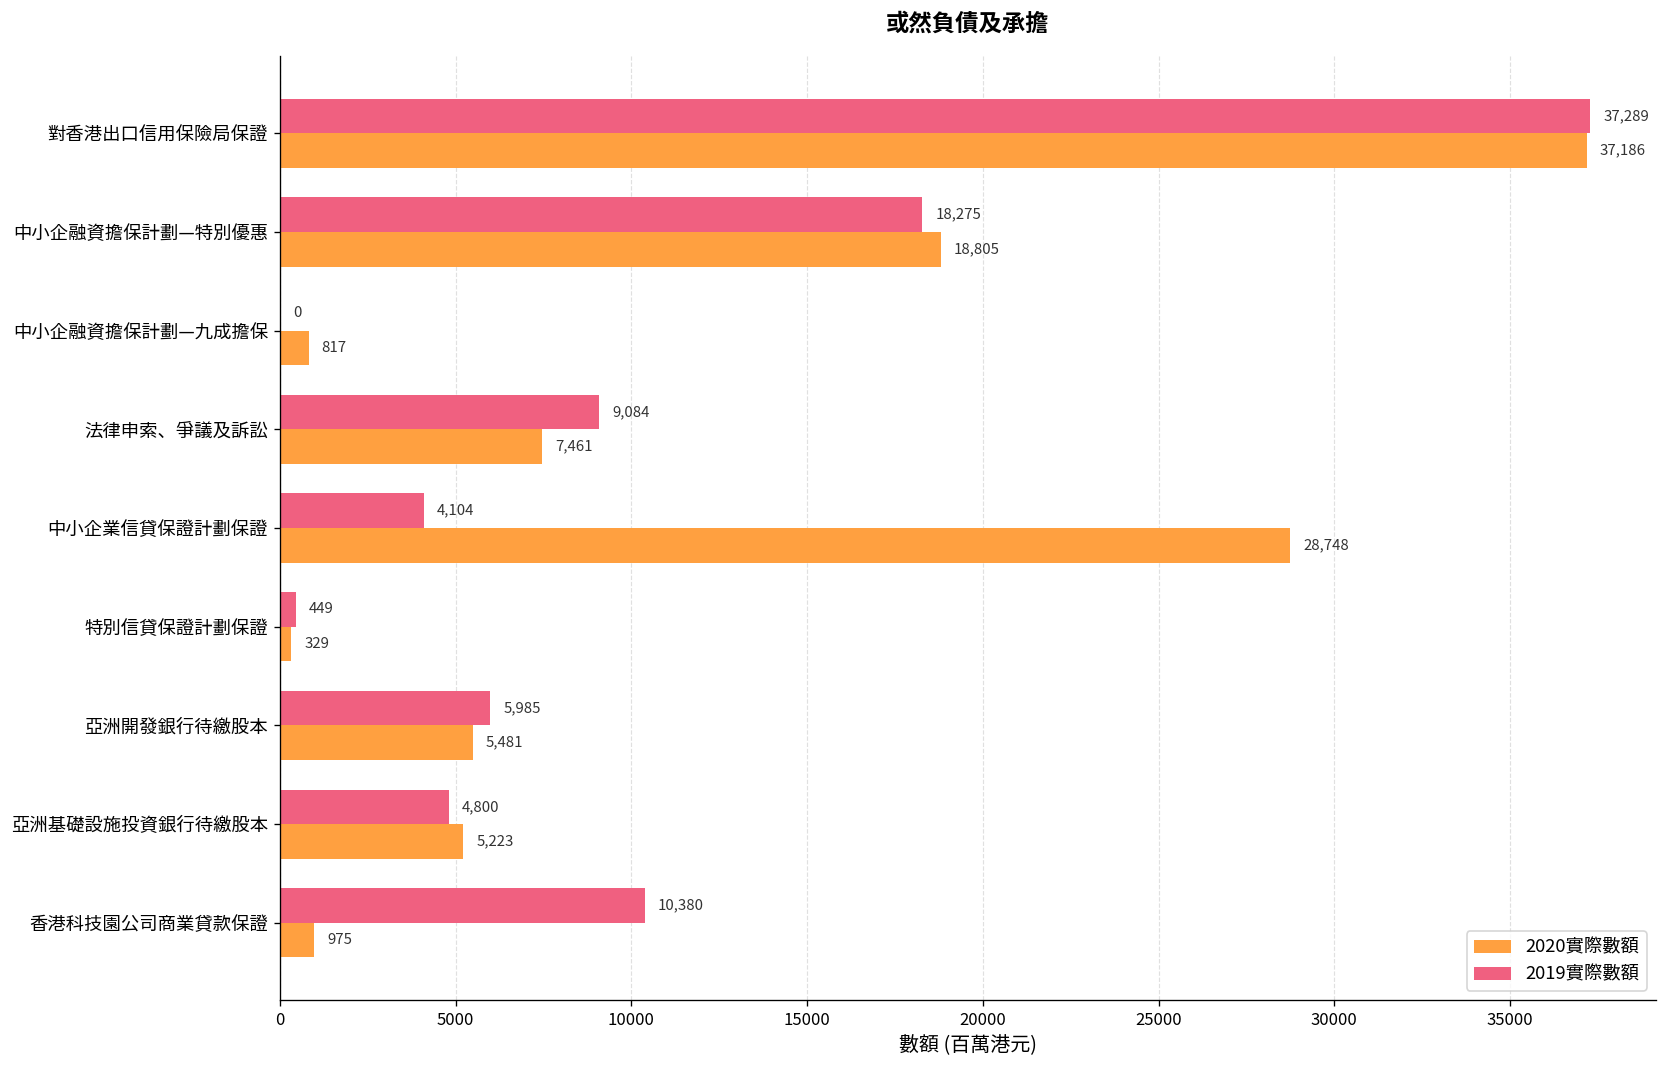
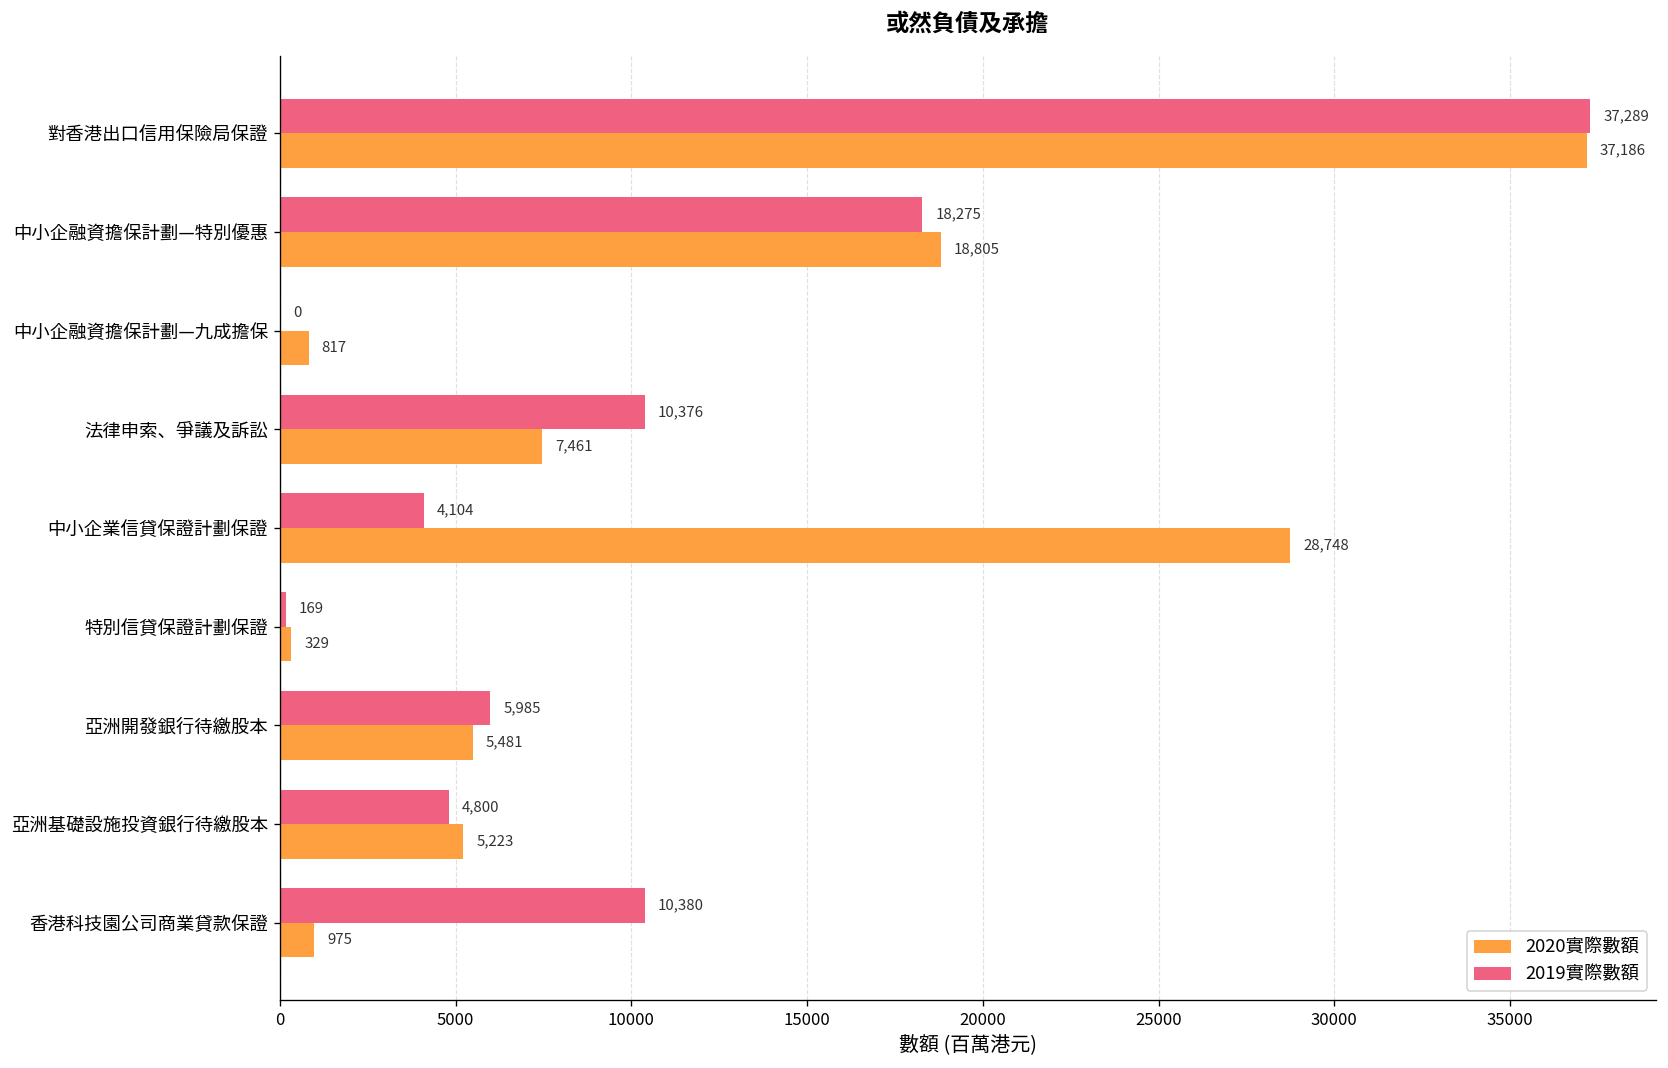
  {
    "2020實際數額": {
      "對香港出口信用保險局保證": "37,186",
      "中小企融資擔保計劃—特別優惠": "18,805",
      "中小企融資擔保計劃—九成擔保": "817",
      "法律申索、爭議及訴訟": "7,461",
      "中小企業信貸保證計劃保證": "28,748",
      "特別信貸保證計劃保證": "329",
      "亞洲開發銀行待繳股本": "5,481",
      "亞洲基礎設施投資銀行待繳股本": "5,223",
      "香港科技園公司商業貸款保證": "975"
    },
    "2019實際數額": {
      "對香港出口信用保險局保證": "37,289",
      "中小企融資擔保計劃—特別優惠": "18,275",
      "中小企融資擔保計劃—九成擔保": "0",
-     "法律申索、爭議及訴訟": "9,084",
+     "法律申索、爭議及訴訟": "10,376",
      "中小企業信貸保證計劃保證": "4,104",
-     "特別信貸保證計劃保證": "449",
+     "特別信貸保證計劃保證": "169",
      "亞洲開發銀行待繳股本": "5,985",
      "亞洲基礎設施投資銀行待繳股本": "4,800",
      "香港科技園公司商業貸款保證": "10,380"
    }
  }
